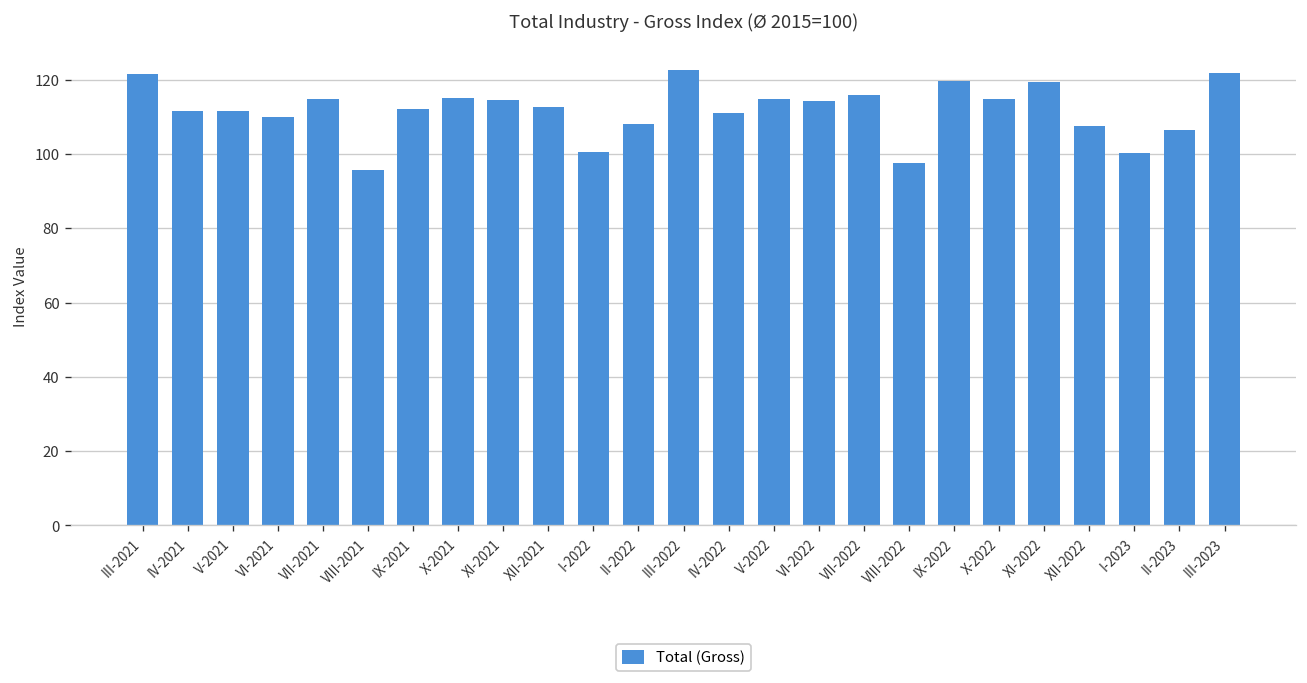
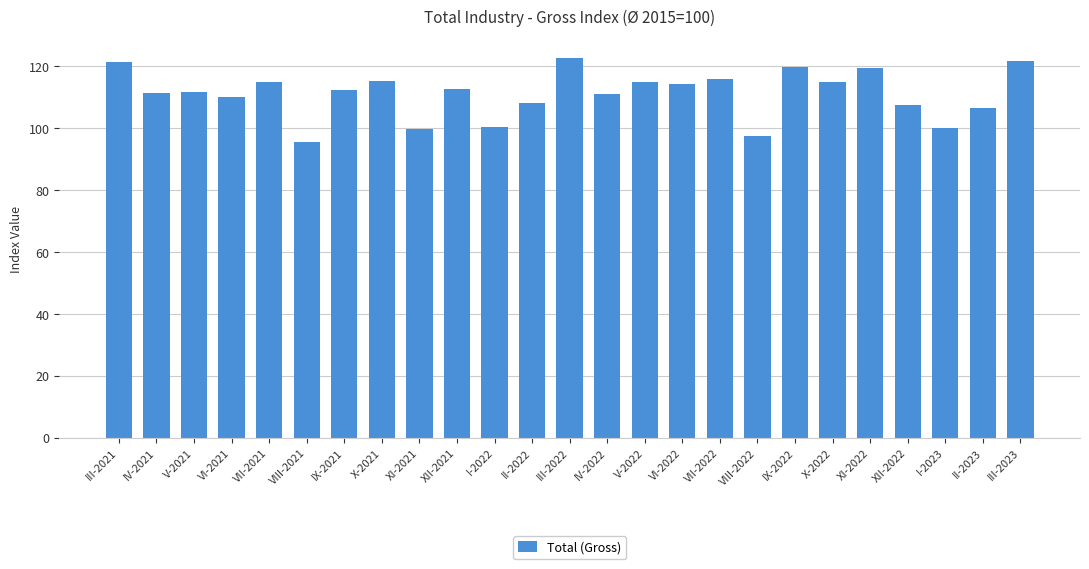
  {
    "III-2021": 122,
    "IV-2021": 112,
    "V-2021": 112,
    "VI-2021": 110,
    "VII-2021": 115,
    "VIII-2021": 96,
    "IX-2021": 112,
    "X-2021": 115,
-   "XI-2021": 114,
+   "XI-2021": 100,
    "XII-2021": 113,
    "I-2022": 101,
    "II-2022": 108,
    "III-2022": 123,
    "IV-2022": 111,
    "V-2022": 115,
    "VI-2022": 114,
    "VII-2022": 116,
    "VIII-2022": 98,
    "IX-2022": 120,
    "X-2022": 115,
    "XI-2022": 120,
    "XII-2022": 108,
    "I-2023": 100,
    "II-2023": 106,
    "III-2023": 122
  }
